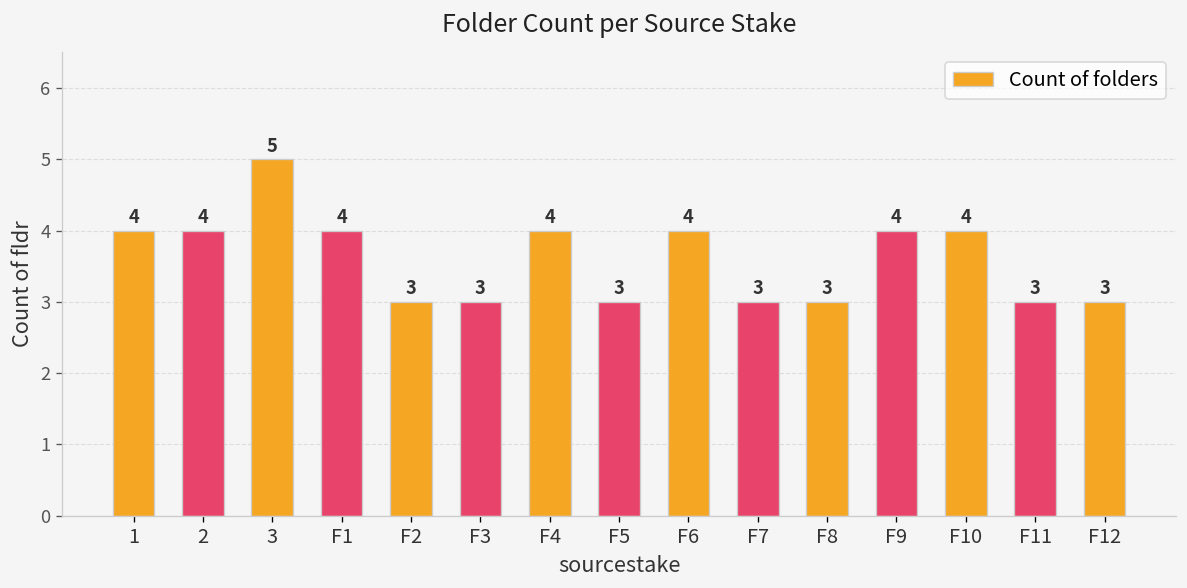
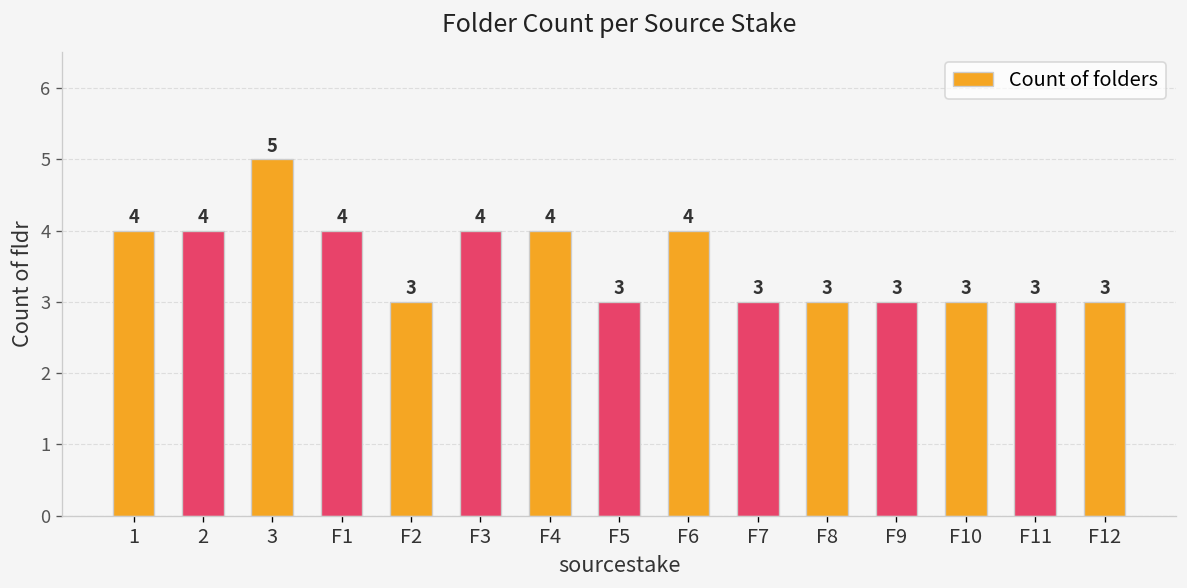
  {
    "1": 4,
    "2": 4,
    "3": 5,
    "F1": 4,
    "F2": 3,
-   "F3": 3,
+   "F3": 4,
    "F4": 4,
    "F5": 3,
    "F6": 4,
    "F7": 3,
    "F8": 3,
-   "F9": 4,
-   "F10": 4,
+   "F9": 3,
+   "F10": 3,
    "F11": 3,
    "F12": 3
  }
